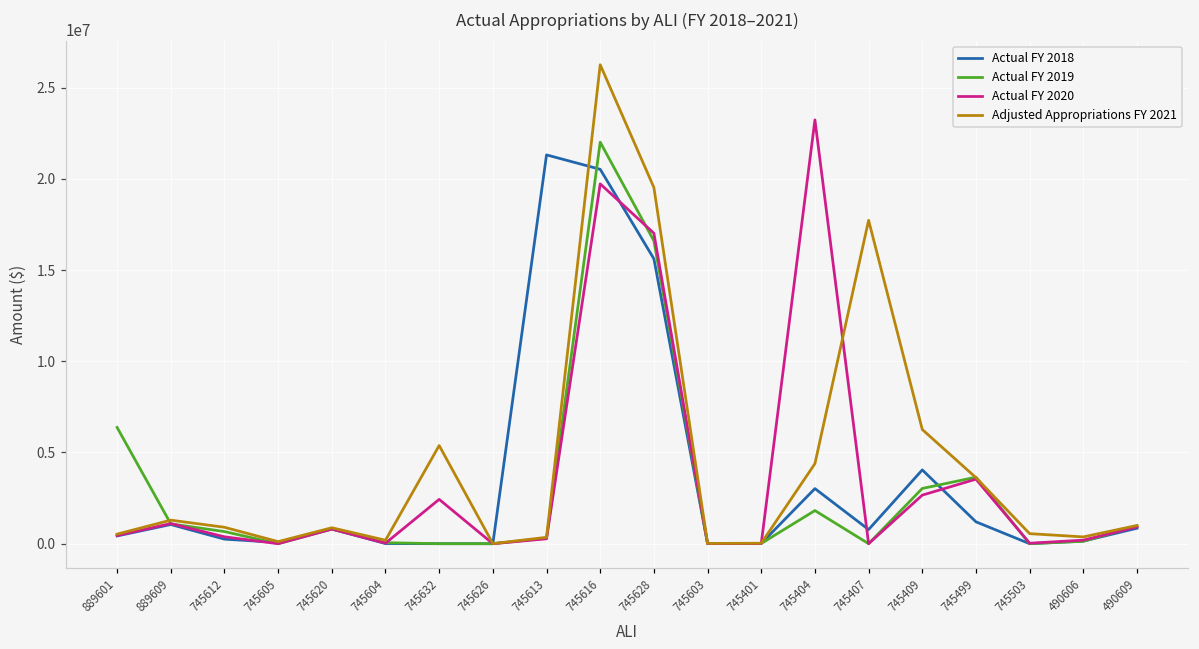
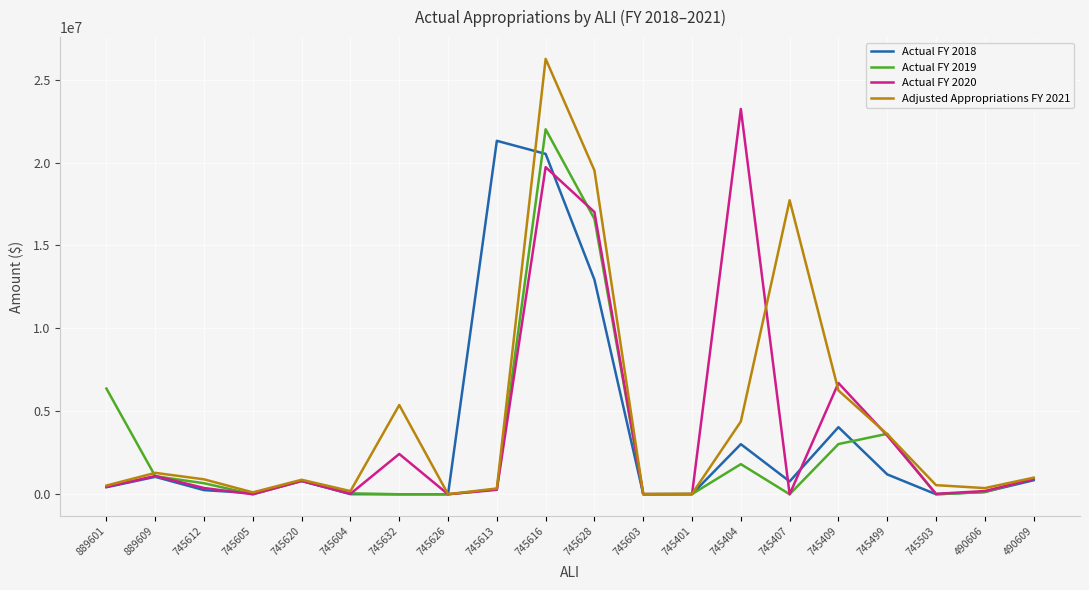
  {
    "Actual FY 2018": {
      "745613": 21300000,
      "745616": 20500000,
-     "745628": 15600000,
+     "745628": 12900000,
      "745404": 3000000,
      "745407": 800000,
      "745409": 4000000,
      "745499": 1200000
    },
    "Actual FY 2019": {
      "889601": 6400000,
      "745612": 700000,
      "745616": 22000000,
      "745628": 16600000,
      "745404": 1800000,
      "745409": 3000000
    },
    "Actual FY 2020": {
      "745632": 2400000,
      "745616": 19700000,
      "745628": 17000000,
      "745404": 23200000,
-     "745409": 2700000
+     "745409": 6700000
    },
    "Adjusted Appropriations FY 2021": {
      "889609": 1300000,
      "745612": 900000,
      "745632": 5400000,
      "745616": 26300000,
      "745628": 19500000,
      "745404": 4400000,
      "745407": 17700000,
      "745409": 6300000,
      "745503": 600000,
      "490606": 400000
    }
  }
